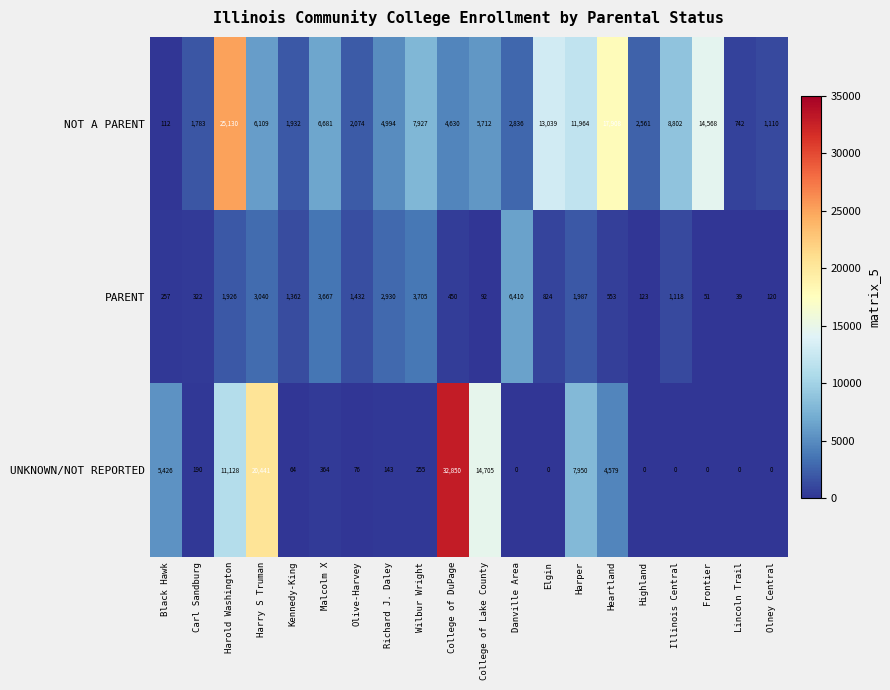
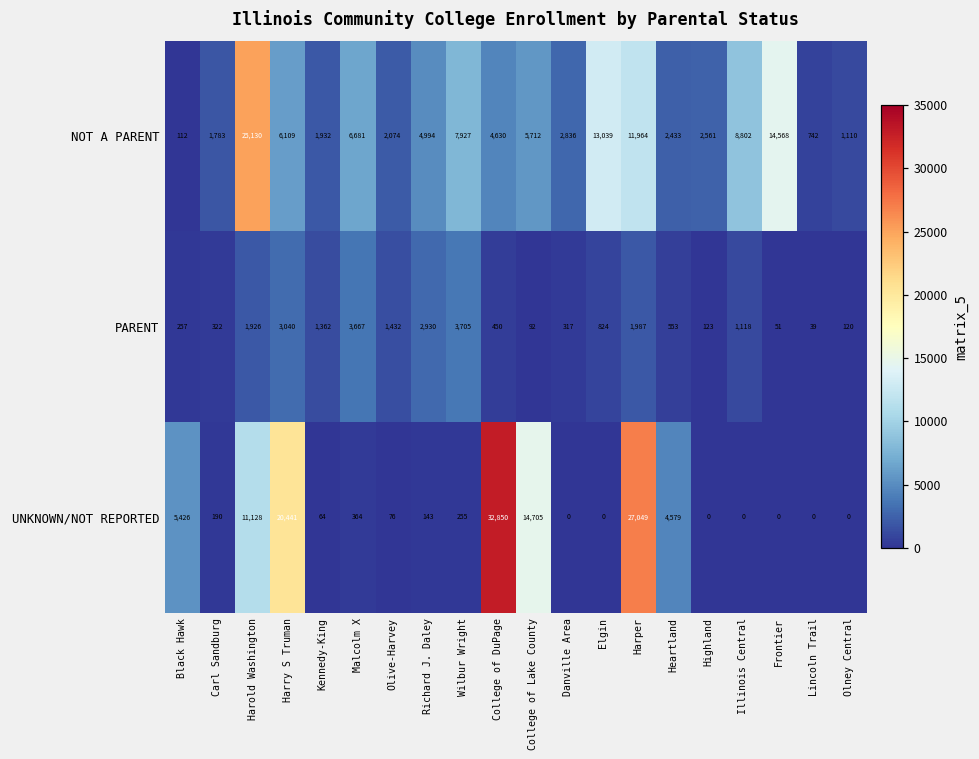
  {
    "NOT A PARENT": {
      "Black Hawk": "112",
      "Carl Sandburg": "1,783",
      "Harold Washington": "25,130",
      "Harry S Truman": "6,109",
      "Kennedy-King": "1,932",
      "Malcolm X": "6,681",
      "Olive-Harvey": "2,074",
      "Richard J. Daley": "4,994",
      "Wilbur Wright": "7,927",
      "College of DuPage": "4,630",
      "College of Lake County": "5,712",
      "Danville Area": "2,836",
      "Elgin": "13,039",
      "Harper": "11,964",
-     "Heartland": "17,908",
+     "Heartland": "2,433",
      "Highland": "2,561",
      "Illinois Central": "8,802",
      "Frontier": "14,568",
      "Lincoln Trail": "742",
      "Olney Central": "1,110"
    },
    "PARENT": {
      "Black Hawk": "257",
      "Carl Sandburg": "322",
      "Harold Washington": "1,926",
      "Harry S Truman": "3,040",
      "Kennedy-King": "1,362",
      "Malcolm X": "3,667",
      "Olive-Harvey": "1,432",
      "Richard J. Daley": "2,930",
      "Wilbur Wright": "3,705",
      "College of DuPage": "450",
      "College of Lake County": "92",
-     "Danville Area": "6,410",
+     "Danville Area": "317",
      "Elgin": "824",
      "Harper": "1,987",
      "Heartland": "553",
      "Highland": "123",
      "Illinois Central": "1,118",
      "Frontier": "51",
      "Lincoln Trail": "39",
      "Olney Central": "120"
    },
    "UNKNOWN/NOT REPORTED": {
      "Black Hawk": "5,426",
      "Carl Sandburg": "190",
      "Harold Washington": "11,128",
      "Harry S Truman": "20,441",
      "Kennedy-King": "64",
      "Malcolm X": "364",
      "Olive-Harvey": "76",
      "Richard J. Daley": "143",
      "Wilbur Wright": "255",
      "College of DuPage": "32,850",
      "College of Lake County": "14,705",
      "Danville Area": "0",
      "Elgin": "0",
-     "Harper": "7,950",
+     "Harper": "27,049",
      "Heartland": "4,579",
      "Highland": "0",
      "Illinois Central": "0",
      "Frontier": "0",
      "Lincoln Trail": "0",
      "Olney Central": "0"
    }
  }
